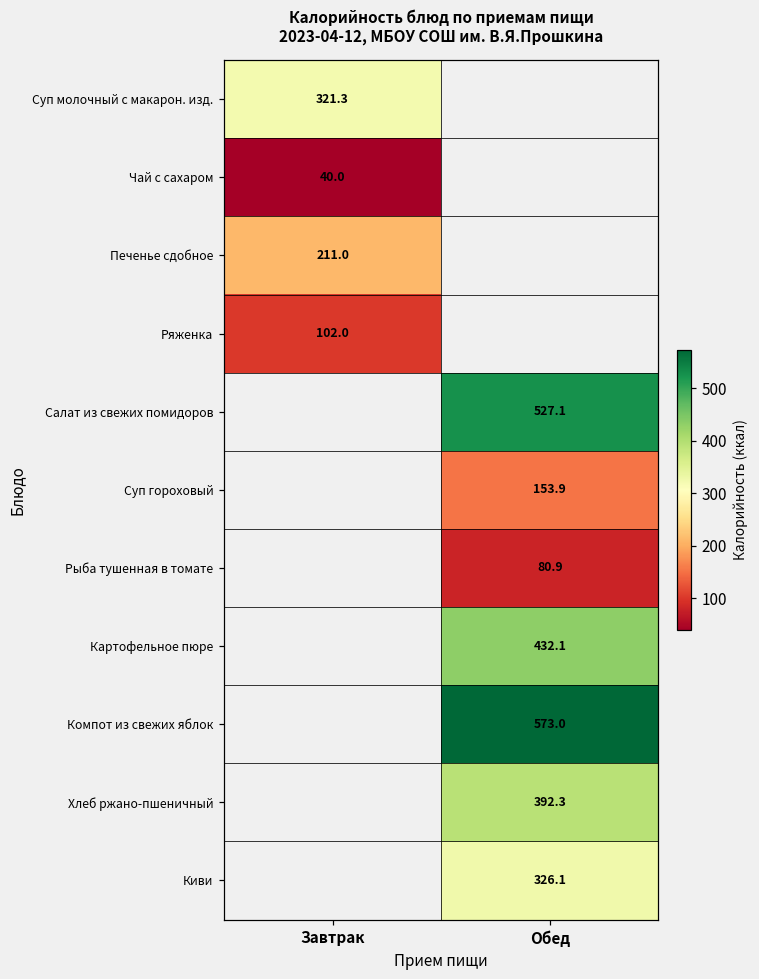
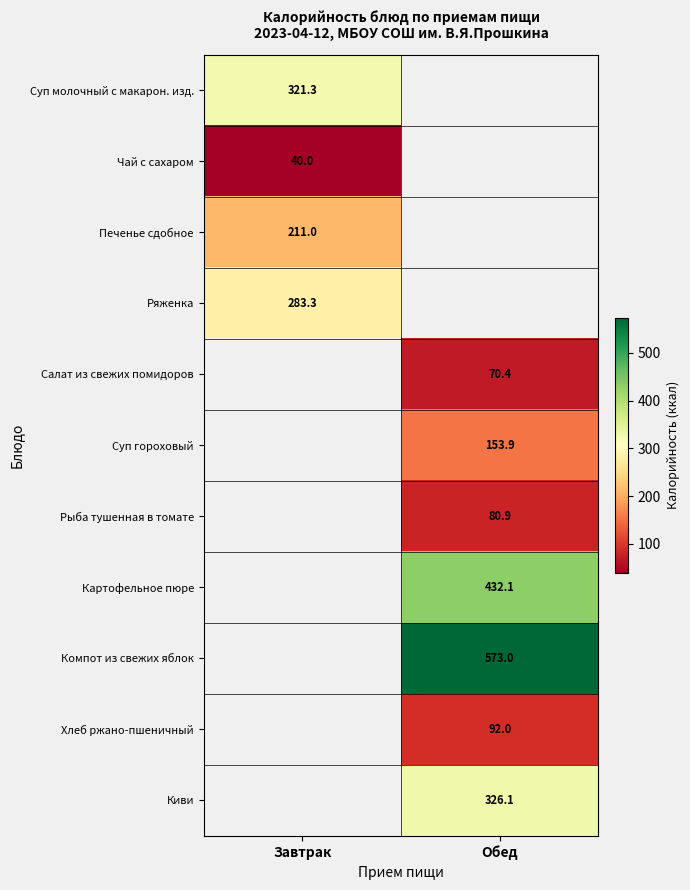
  {
    "Суп молочный с макарон. изд.": {
      "Завтрак": 321.3
    },
    "Чай с сахаром": {
      "Завтрак": 40.0
    },
    "Печенье сдобное": {
      "Завтрак": 211.0
    },
    "Ряженка": {
-     "Завтрак": 102.0
+     "Завтрак": 283.3
    },
    "Салат из свежих помидоров": {
-     "Обед": 527.1
+     "Обед": 70.4
    },
    "Суп гороховый": {
      "Обед": 153.9
    },
    "Рыба тушенная в томате": {
      "Обед": 80.9
    },
    "Картофельное пюре": {
      "Обед": 432.1
    },
    "Компот из свежих яблок": {
      "Обед": 573.0
    },
    "Хлеб ржано-пшеничный": {
-     "Обед": 392.3
+     "Обед": 92.0
    },
    "Киви": {
      "Обед": 326.1
    }
  }
